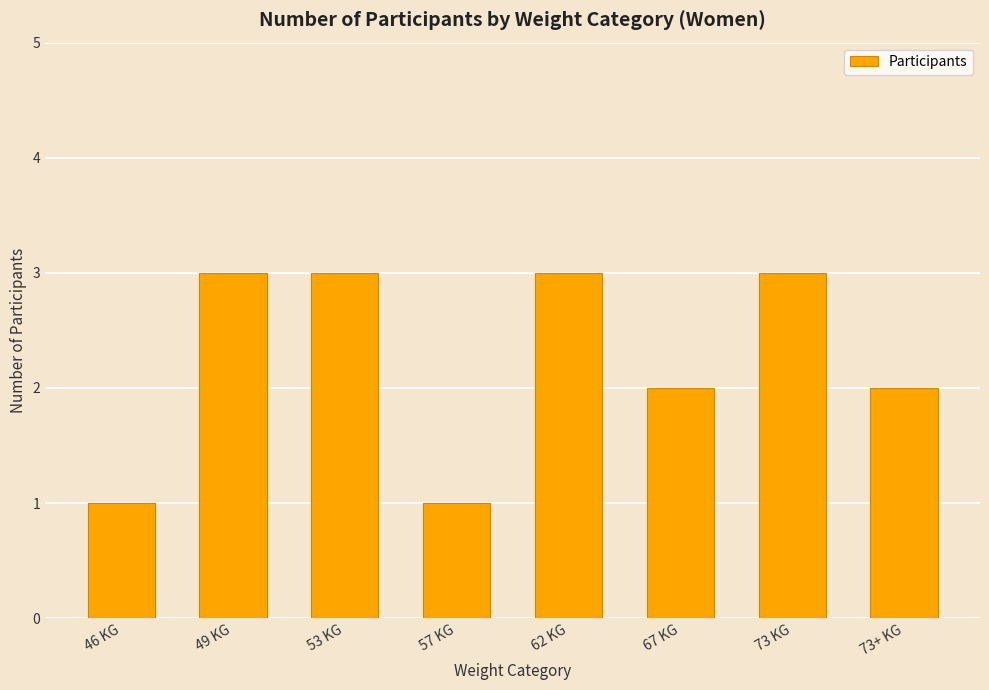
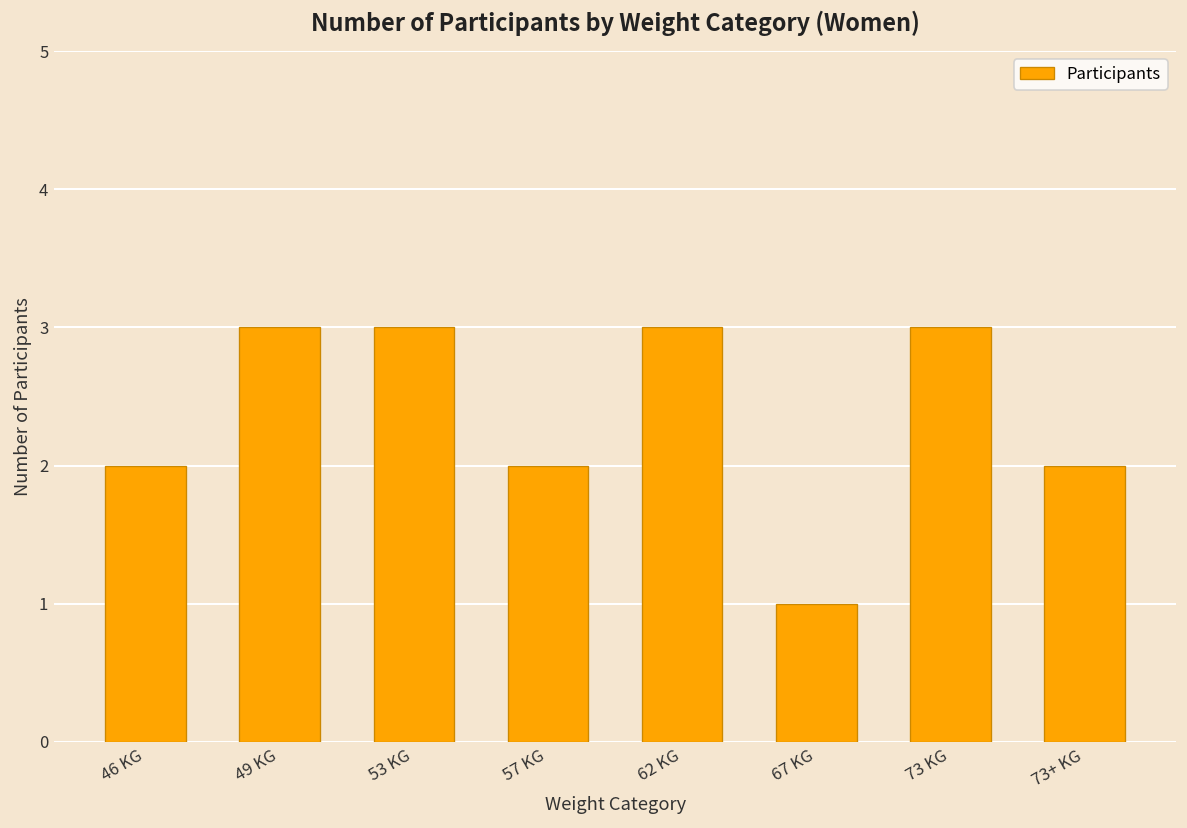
  {
-   "46 KG": 1,
+   "46 KG": 2,
    "49 KG": 3,
    "53 KG": 3,
-   "57 KG": 1,
+   "57 KG": 2,
    "62 KG": 3,
-   "67 KG": 2,
+   "67 KG": 1,
    "73 KG": 3,
    "73+ KG": 2
  }
